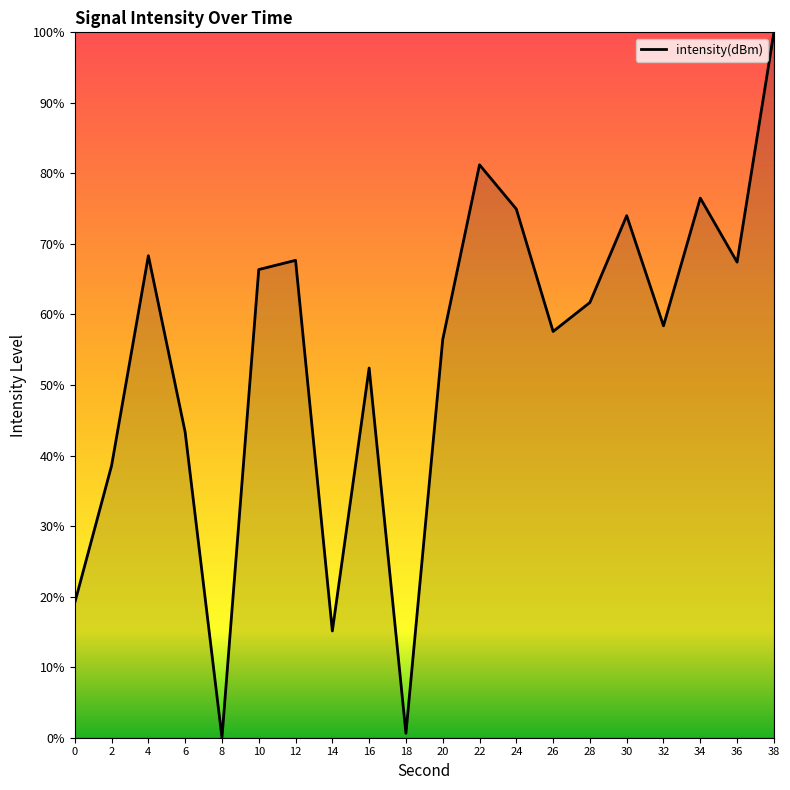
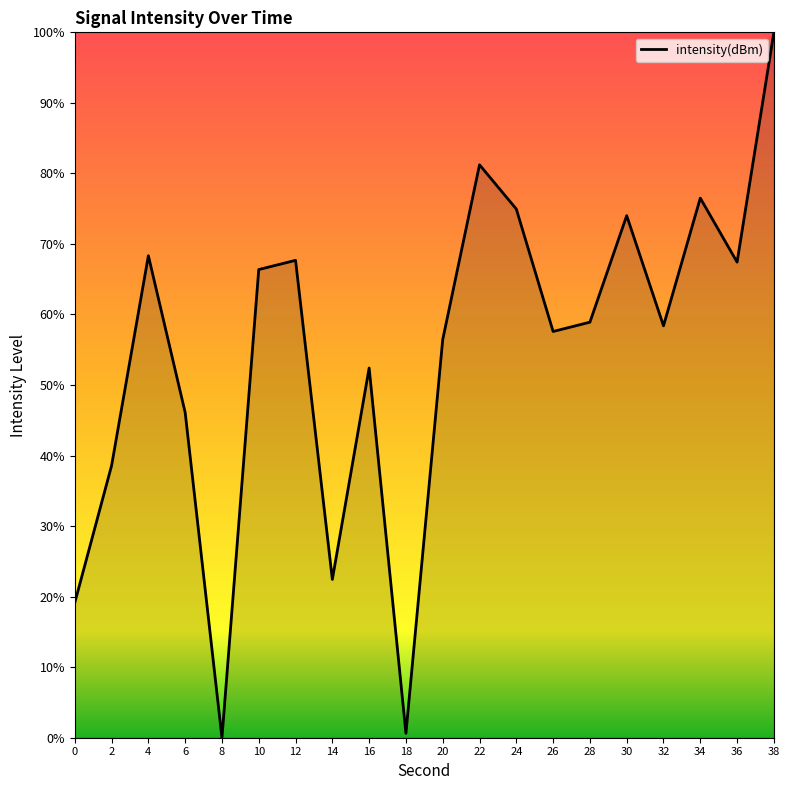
  {
    "0": "19%",
    "2": "39%",
    "4": "68%",
-   "6": "43%",
+   "6": "46%",
    "8": "0%",
    "10": "66%",
    "12": "68%",
-   "14": "15%",
+   "14": "22%",
    "16": "52%",
    "18": "1%",
    "20": "56%",
    "22": "81%",
    "24": "75%",
    "26": "58%",
-   "28": "62%",
+   "28": "59%",
    "30": "74%",
    "32": "58%",
    "34": "76%",
    "36": "67%",
    "38": "100%"
  }
